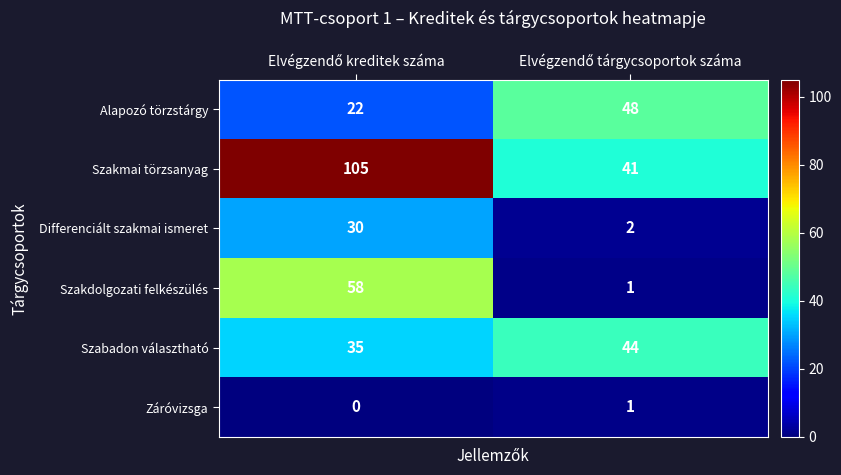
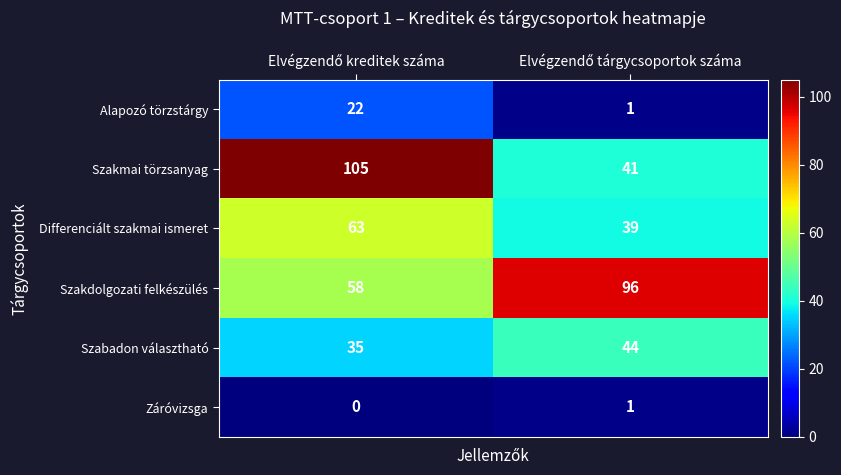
  {
    "Alapozó törzstárgy": {
      "Elvégzendő kreditek száma": 22,
-     "Elvégzendő tárgycsoportok száma": 48
+     "Elvégzendő tárgycsoportok száma": 1
    },
    "Szakmai törzsanyag": {
      "Elvégzendő kreditek száma": 105,
      "Elvégzendő tárgycsoportok száma": 41
    },
    "Differenciált szakmai ismeret": {
-     "Elvégzendő kreditek száma": 30,
-     "Elvégzendő tárgycsoportok száma": 2
+     "Elvégzendő kreditek száma": 63,
+     "Elvégzendő tárgycsoportok száma": 39
    },
    "Szakdolgozati felkészülés": {
      "Elvégzendő kreditek száma": 58,
-     "Elvégzendő tárgycsoportok száma": 1
+     "Elvégzendő tárgycsoportok száma": 96
    },
    "Szabadon választható": {
      "Elvégzendő kreditek száma": 35,
      "Elvégzendő tárgycsoportok száma": 44
    },
    "Záróvizsga": {
      "Elvégzendő kreditek száma": 0,
      "Elvégzendő tárgycsoportok száma": 1
    }
  }
